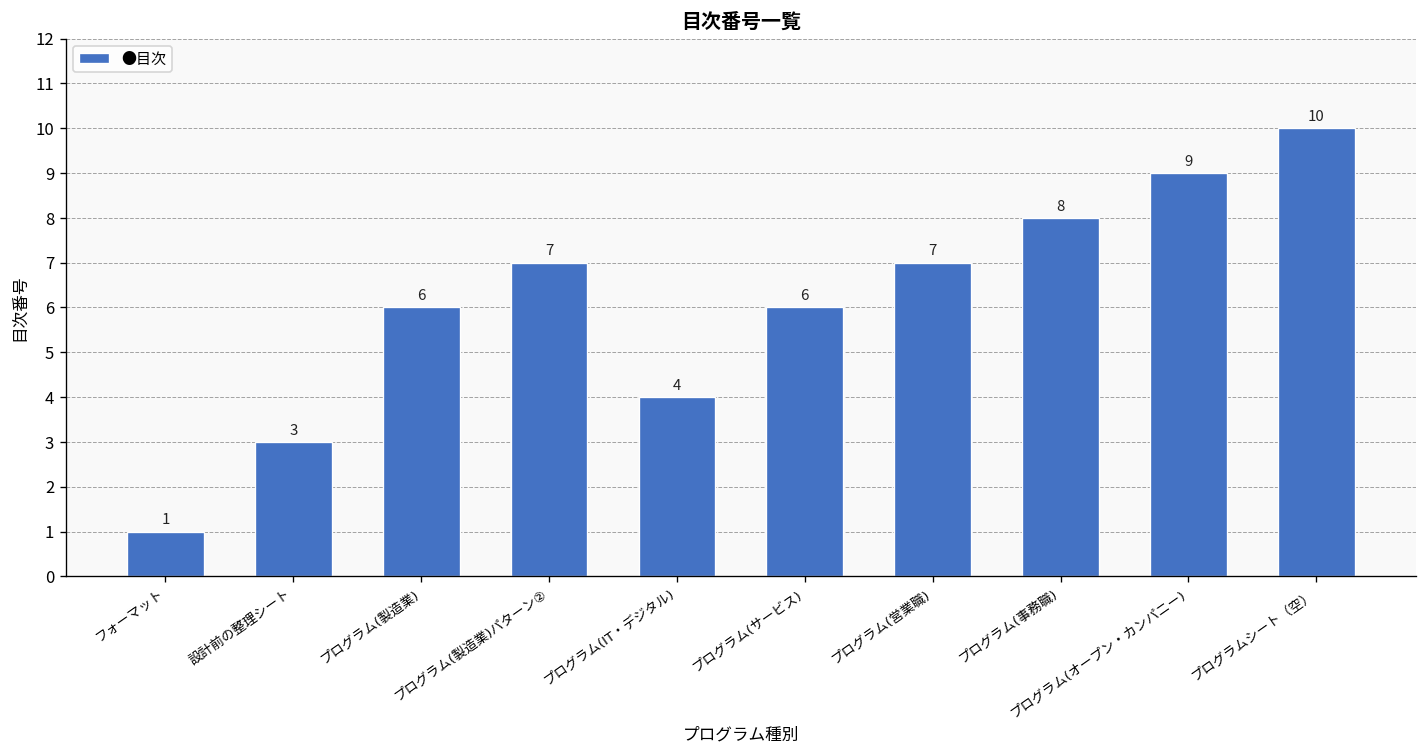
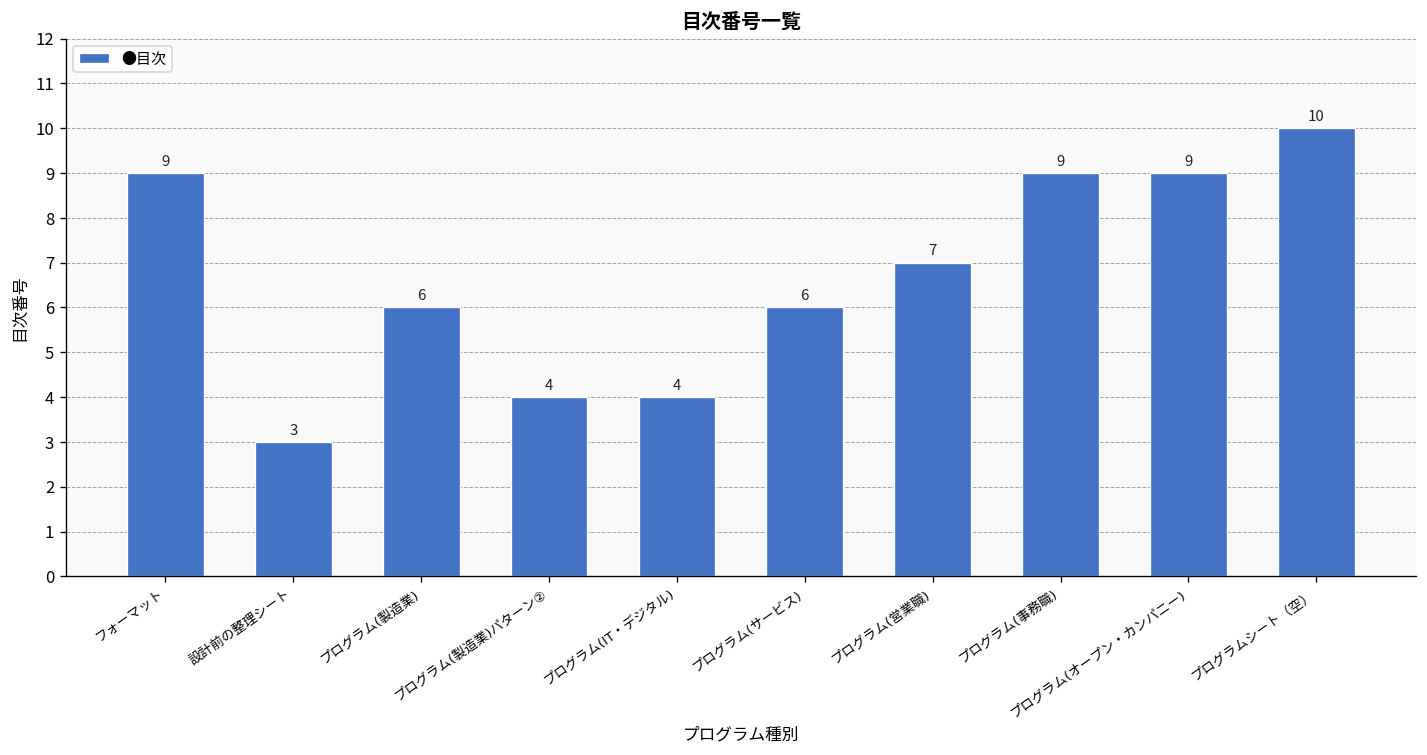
  {
-   "フォーマット": 1,
+   "フォーマット": 9,
    "設計前の整理シート": 3,
    "プログラム(製造業)": 6,
-   "プログラム(製造業)パターン②": 7,
+   "プログラム(製造業)パターン②": 4,
    "プログラム(IT・デジタル)": 4,
    "プログラム(サービス)": 6,
    "プログラム(営業職)": 7,
-   "プログラム(事務職)": 8,
+   "プログラム(事務職)": 9,
    "プログラム(オープン・カンパニー)": 9,
    "プログラムシート（空）": 10
  }
